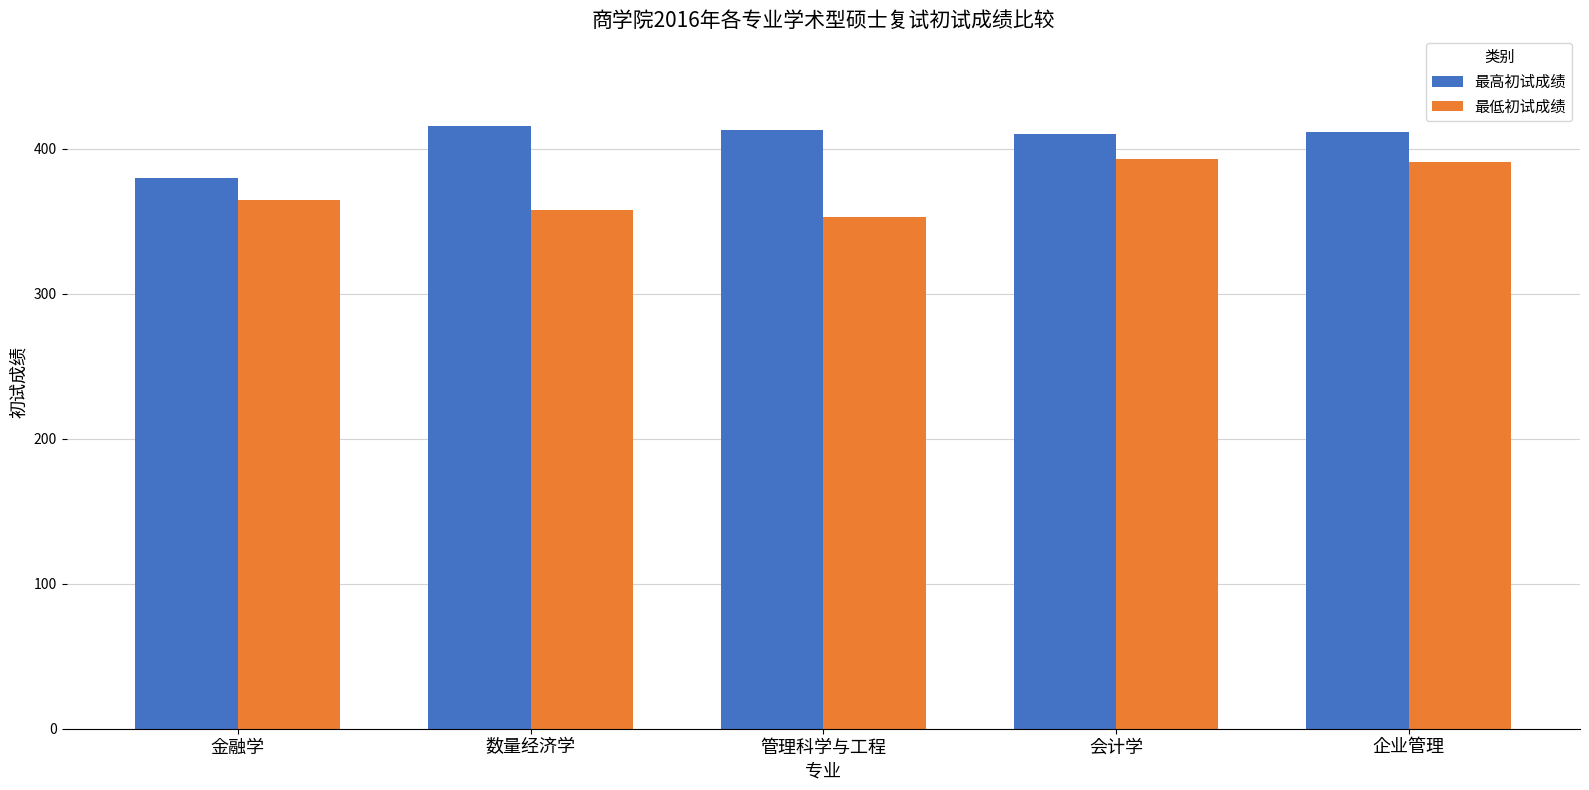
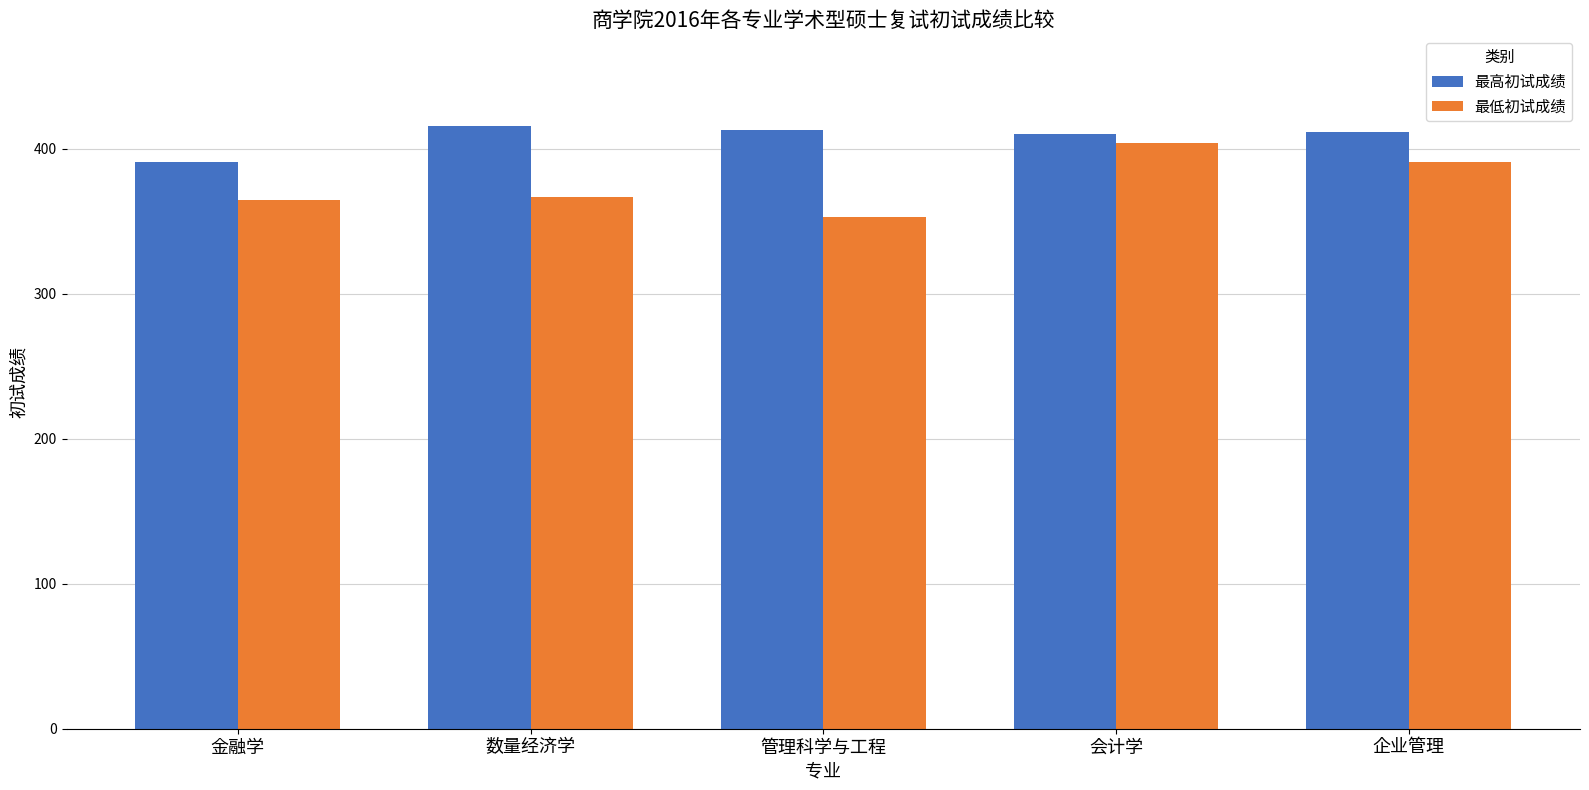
  {
    "最高初试成绩": {
-     "金融学": 380,
+     "金融学": 391,
      "数量经济学": 416,
      "管理科学与工程": 413,
      "会计学": 410,
      "企业管理": 412
    },
    "最低初试成绩": {
      "金融学": 365,
-     "数量经济学": 358,
+     "数量经济学": 367,
      "管理科学与工程": 353,
-     "会计学": 393,
+     "会计学": 404,
      "企业管理": 391
    }
  }
